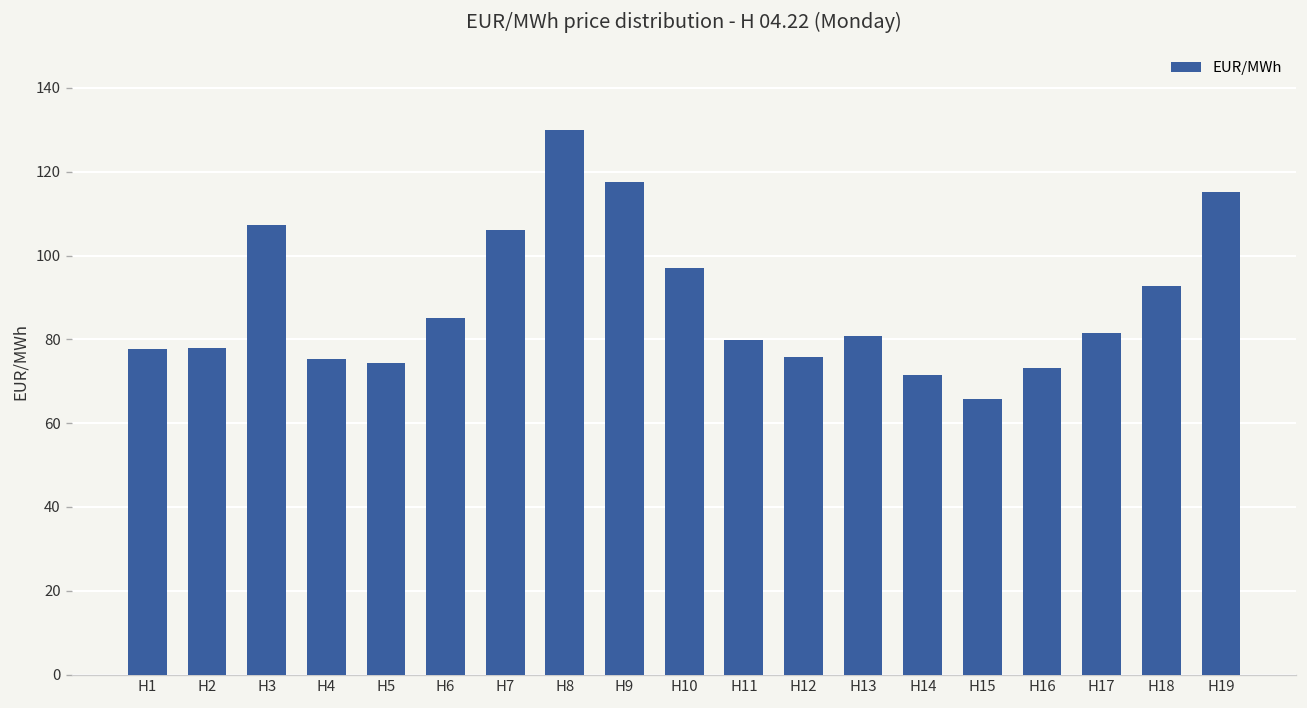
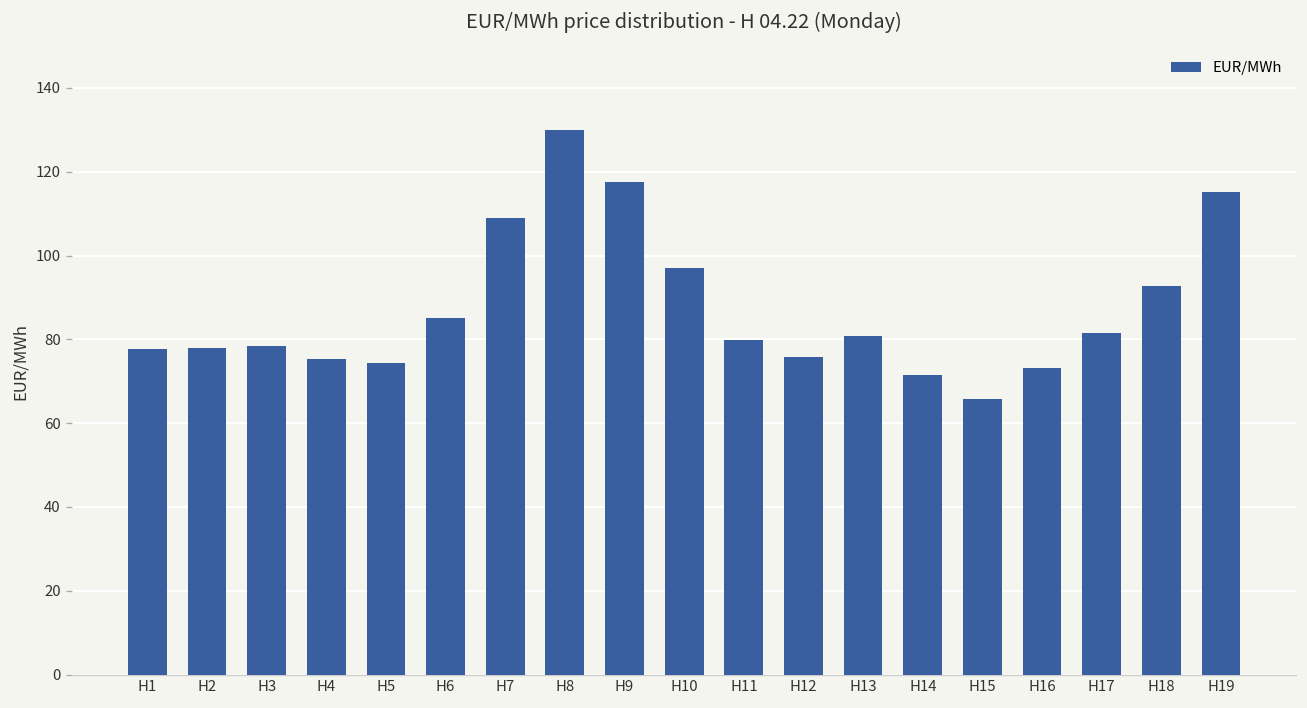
  {
    "H1": 78,
    "H2": 78,
-   "H3": 107,
+   "H3": 78,
    "H4": 75,
    "H5": 74,
    "H6": 85,
-   "H7": 106,
+   "H7": 109,
    "H8": 130,
    "H9": 117,
    "H10": 97,
    "H11": 80,
    "H12": 76,
    "H13": 81,
    "H14": 71,
    "H15": 66,
    "H16": 73,
    "H17": 81,
    "H18": 93,
    "H19": 115
  }
